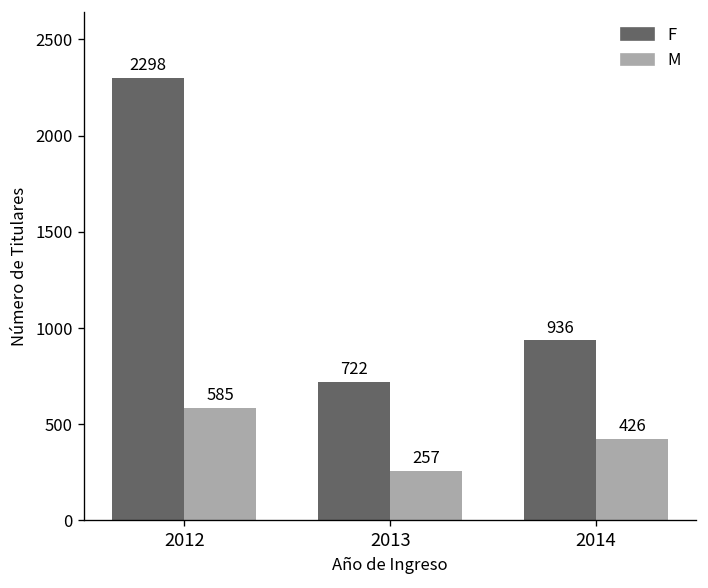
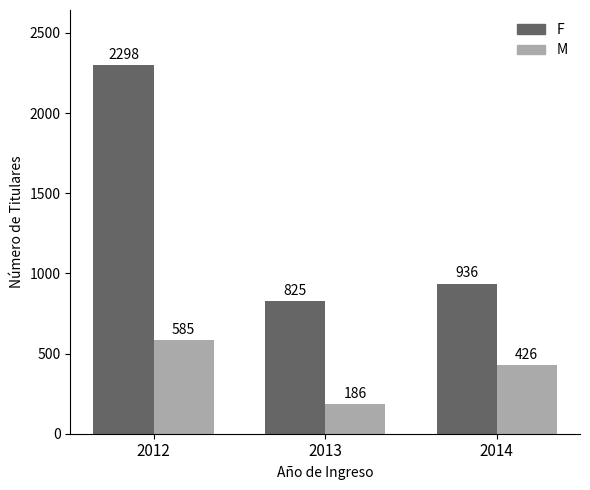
  {
    "F": {
      "2012": 2298,
-     "2013": 722,
+     "2013": 825,
      "2014": 936
    },
    "M": {
      "2012": 585,
-     "2013": 257,
+     "2013": 186,
      "2014": 426
    }
  }
